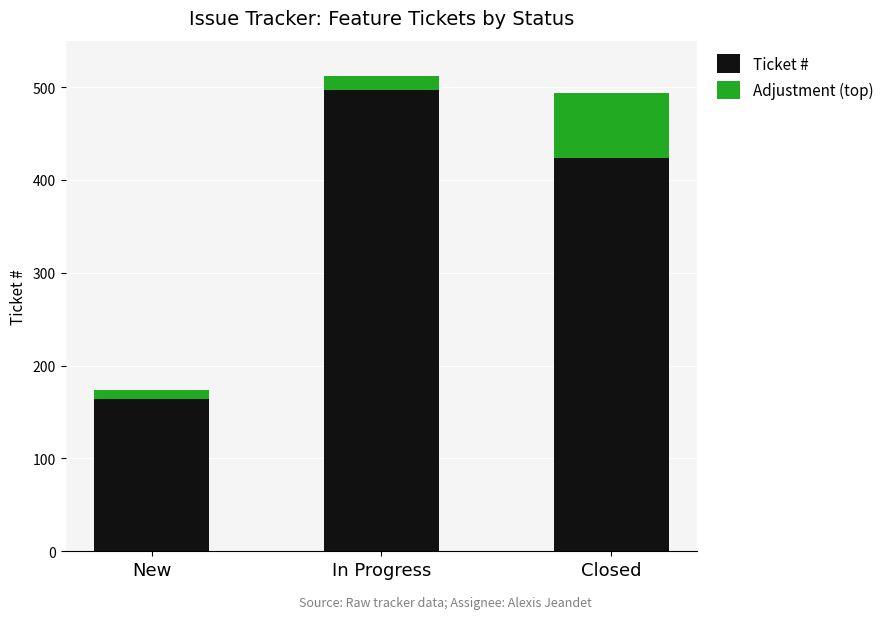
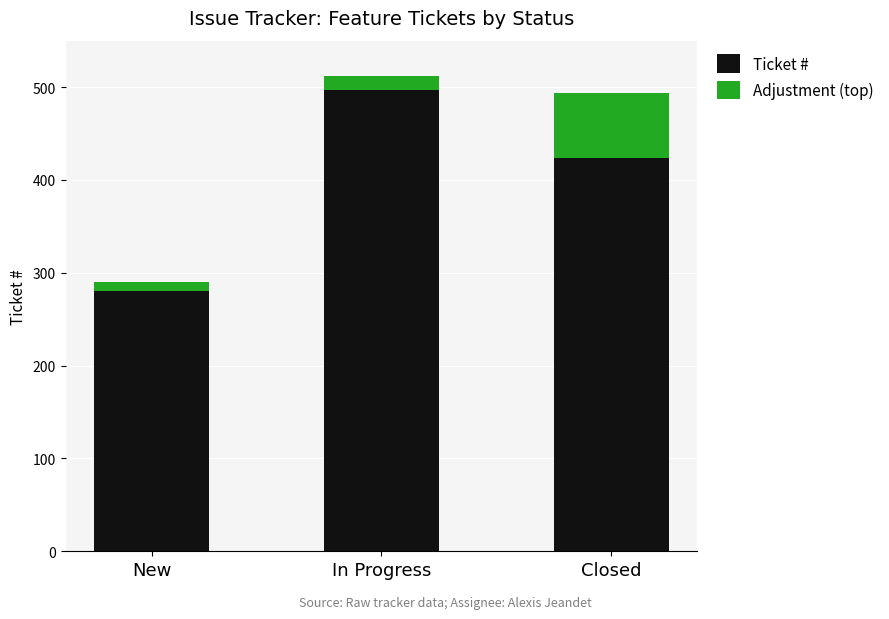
  {
    "Ticket #": {
-     "New": 160,
+     "New": 280,
      "In Progress": 500,
      "Closed": 420
    },
    "Adjustment (top)": {
      "New": 10,
      "In Progress": 20,
      "Closed": 70
    }
  }
